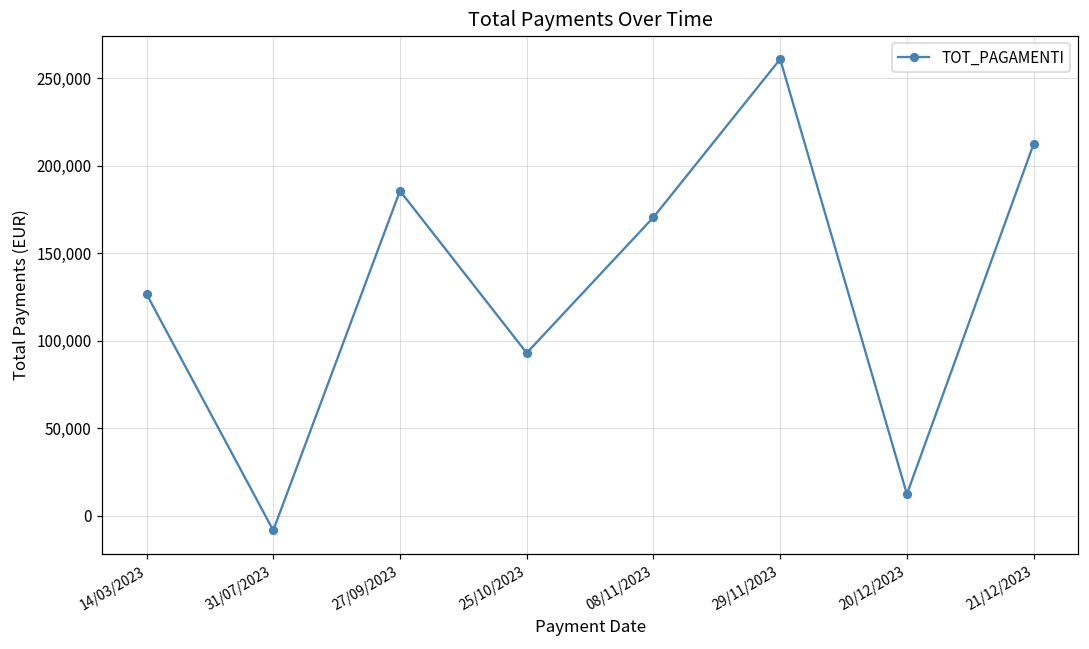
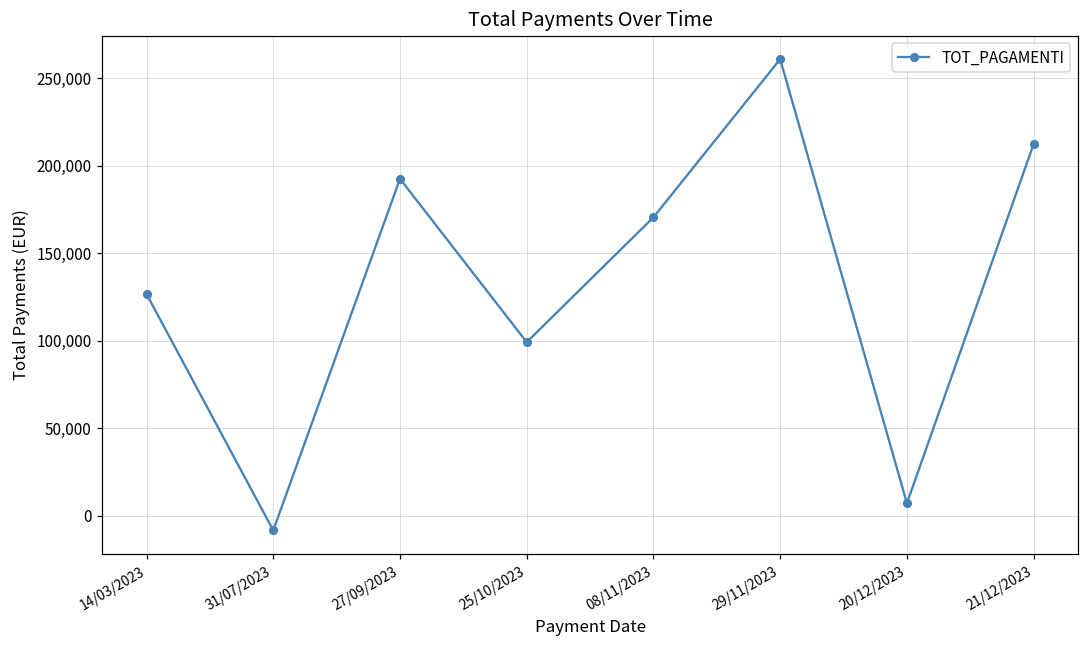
  {
    "14/03/2023": "127,000",
    "31/07/2023": "-8,000",
-   "27/09/2023": "186,000",
-   "25/10/2023": "93,000",
+   "27/09/2023": "193,000",
+   "25/10/2023": "99,000",
    "08/11/2023": "171,000",
    "29/11/2023": "261,000",
-   "20/12/2023": "12,000",
+   "20/12/2023": "7,000",
    "21/12/2023": "213,000"
  }
